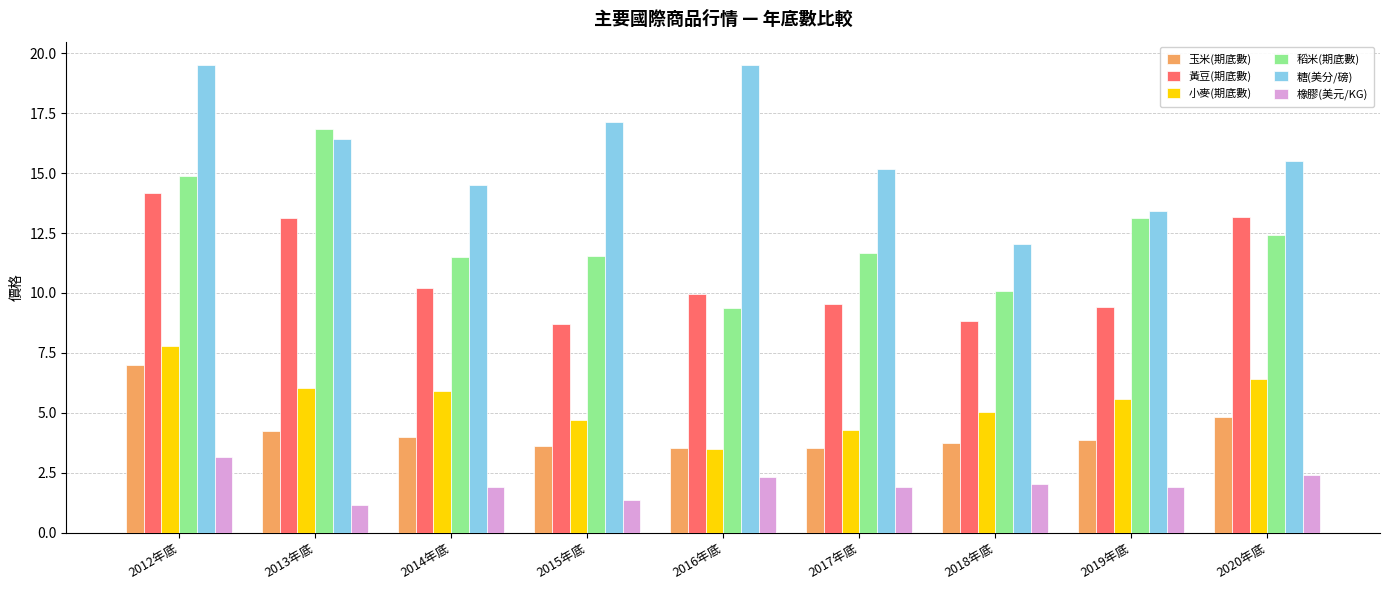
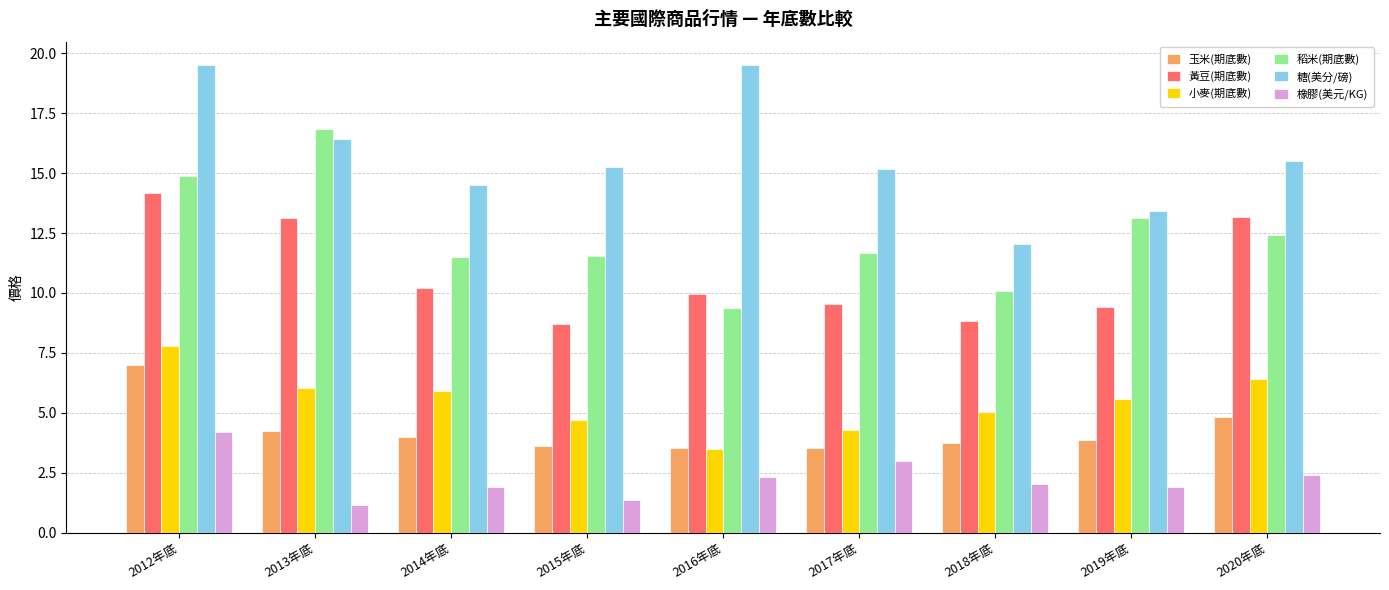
  {
    "小麥(期底數)": {
      "2012年底": 7.8,
      "2013年底": 6.1,
      "2014年底": 5.9,
      "2015年底": 4.7,
      "2016年底": 3.5,
      "2017年底": 4.3,
      "2018年底": 5.0,
      "2019年底": 5.6,
      "2020年底": 6.4
    },
    "稻米(期底數)": {
      "2012年底": 14.9,
      "2013年底": 16.9,
      "2014年底": 11.5,
      "2015年底": 11.6,
      "2016年底": 9.4,
      "2017年底": 11.7,
      "2018年底": 10.1,
      "2019年底": 13.1,
      "2020年底": 12.4
    },
    "糖(美分/磅)": {
      "2012年底": 19.5,
      "2013年底": 16.4,
      "2014年底": 14.5,
-     "2015年底": 17.1,
+     "2015年底": 15.2,
      "2016年底": 19.5,
      "2017年底": 15.2,
      "2018年底": 12.0,
      "2019年底": 13.4,
      "2020年底": 15.5
    },
    "橡膠(美元/KG)": {
-     "2012年底": 3.2,
+     "2012年底": 4.2,
      "2013年底": 1.1,
      "2014年底": 1.9,
      "2015年底": 1.3,
      "2016年底": 2.3,
-     "2017年底": 1.9,
+     "2017年底": 3.0,
      "2018年底": 2.0,
      "2019年底": 1.9,
      "2020年底": 2.4
    }
  }
